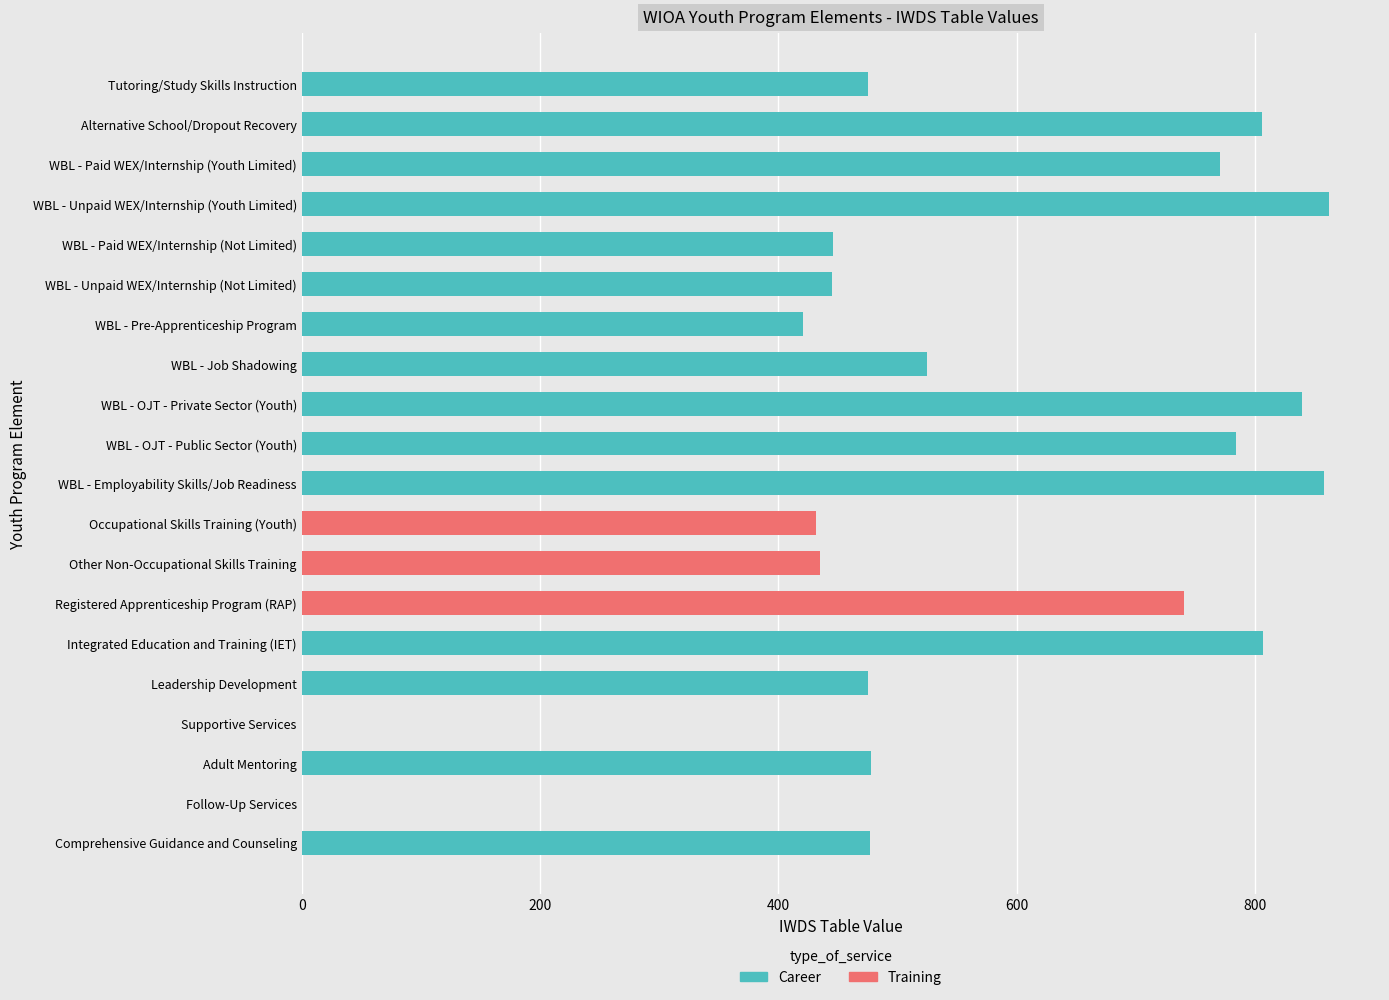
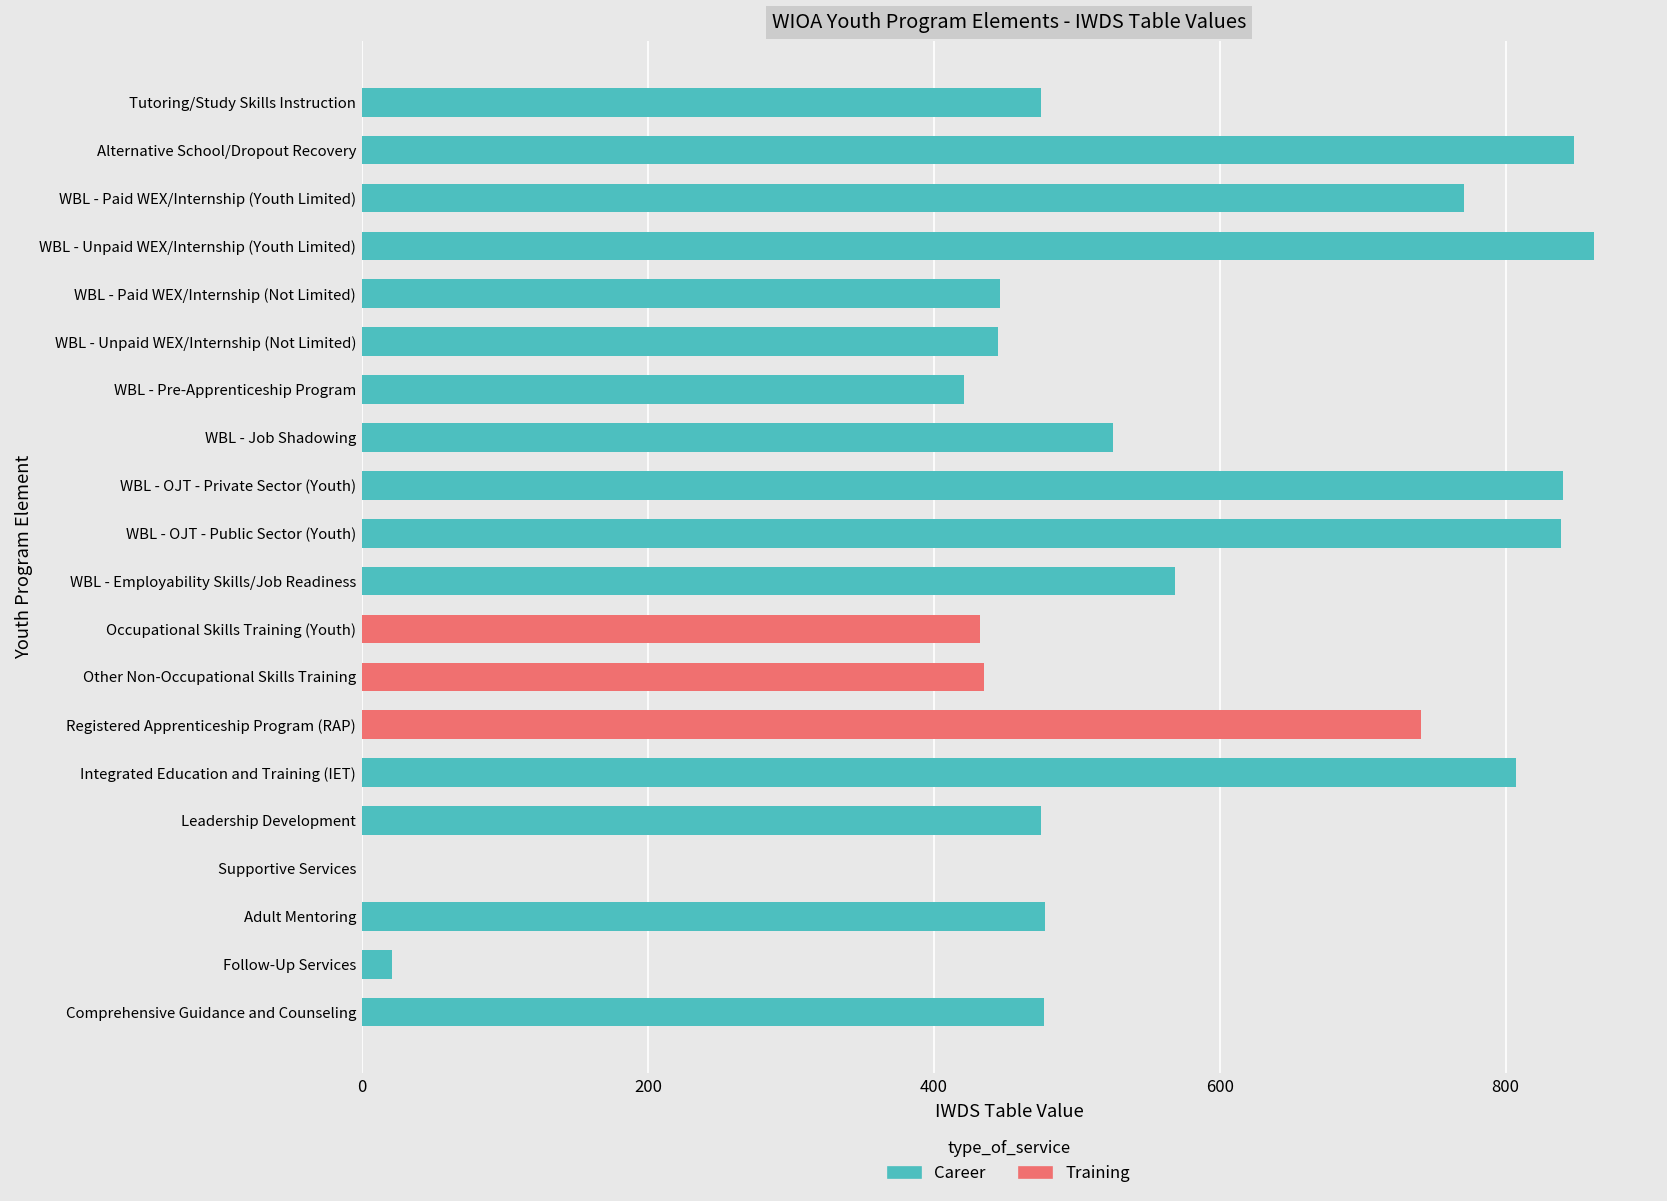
  {
    "Career": {
      "Tutoring/Study Skills Instruction": 475,
-     "Alternative School/Dropout Recovery": 806,
+     "Alternative School/Dropout Recovery": 848,
      "WBL - Paid WEX/Internship (Youth Limited)": 771,
      "WBL - Unpaid WEX/Internship (Youth Limited)": 862,
      "WBL - Paid WEX/Internship (Not Limited)": 446,
      "WBL - Unpaid WEX/Internship (Not Limited)": 445,
      "WBL - Pre-Apprenticeship Program": 421,
      "WBL - Job Shadowing": 525,
      "WBL - OJT - Private Sector (Youth)": 840,
-     "WBL - OJT - Public Sector (Youth)": 784,
-     "WBL - Employability Skills/Job Readiness": 858,
+     "WBL - OJT - Public Sector (Youth)": 839,
+     "WBL - Employability Skills/Job Readiness": 569,
      "Integrated Education and Training (IET)": 807,
      "Leadership Development": 475,
      "Supportive Services": 0,
      "Adult Mentoring": 478,
-     "Follow-Up Services": 0,
+     "Follow-Up Services": 21,
      "Comprehensive Guidance and Counseling": 477
    },
    "Training": {
      "Occupational Skills Training (Youth)": 432,
      "Other Non-Occupational Skills Training": 435,
      "Registered Apprenticeship Program (RAP)": 741
    }
  }
